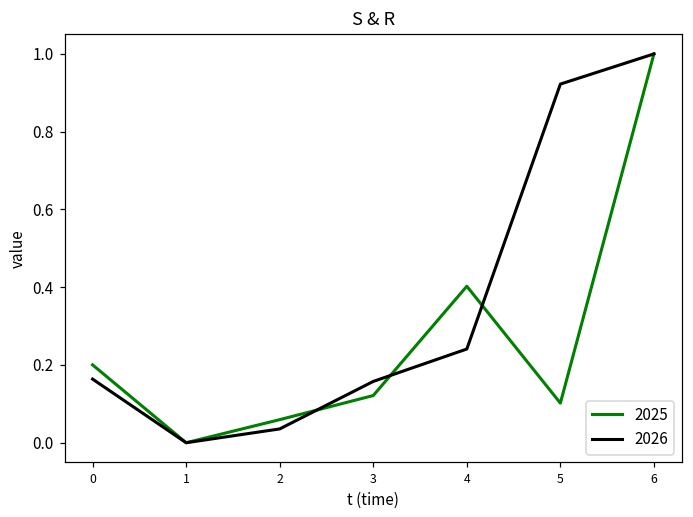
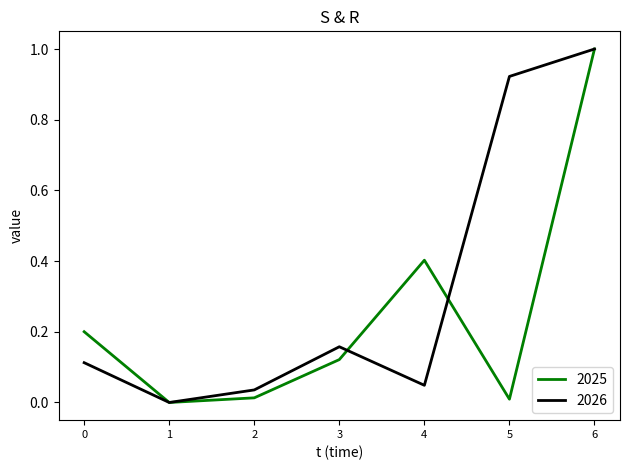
  {
    "2025": {
      "0": 0.20,
-     "2": 0.06,
+     "2": 0.01,
      "3": 0.12,
      "4": 0.40,
-     "5": 0.10
+     "5": 0.01
    },
    "2026": {
-     "0": 0.16,
+     "0": 0.11,
      "2": 0.04,
      "3": 0.16,
-     "4": 0.24,
+     "4": 0.05,
      "5": 0.92
    }
  }
